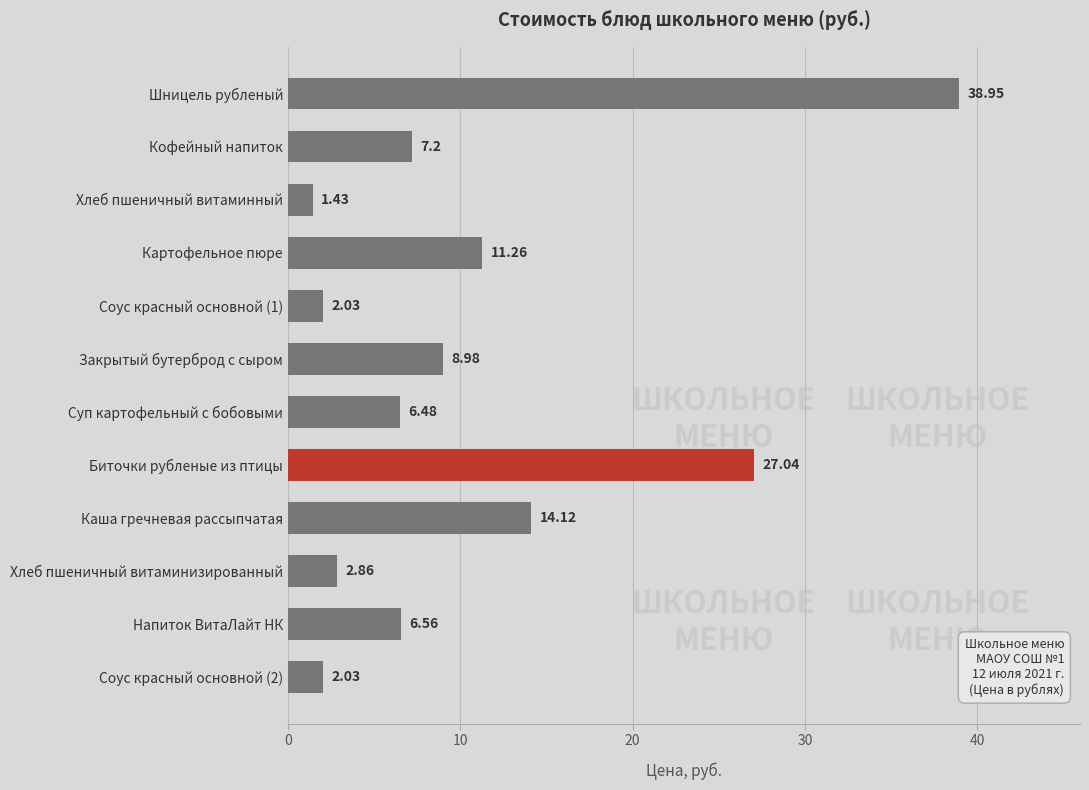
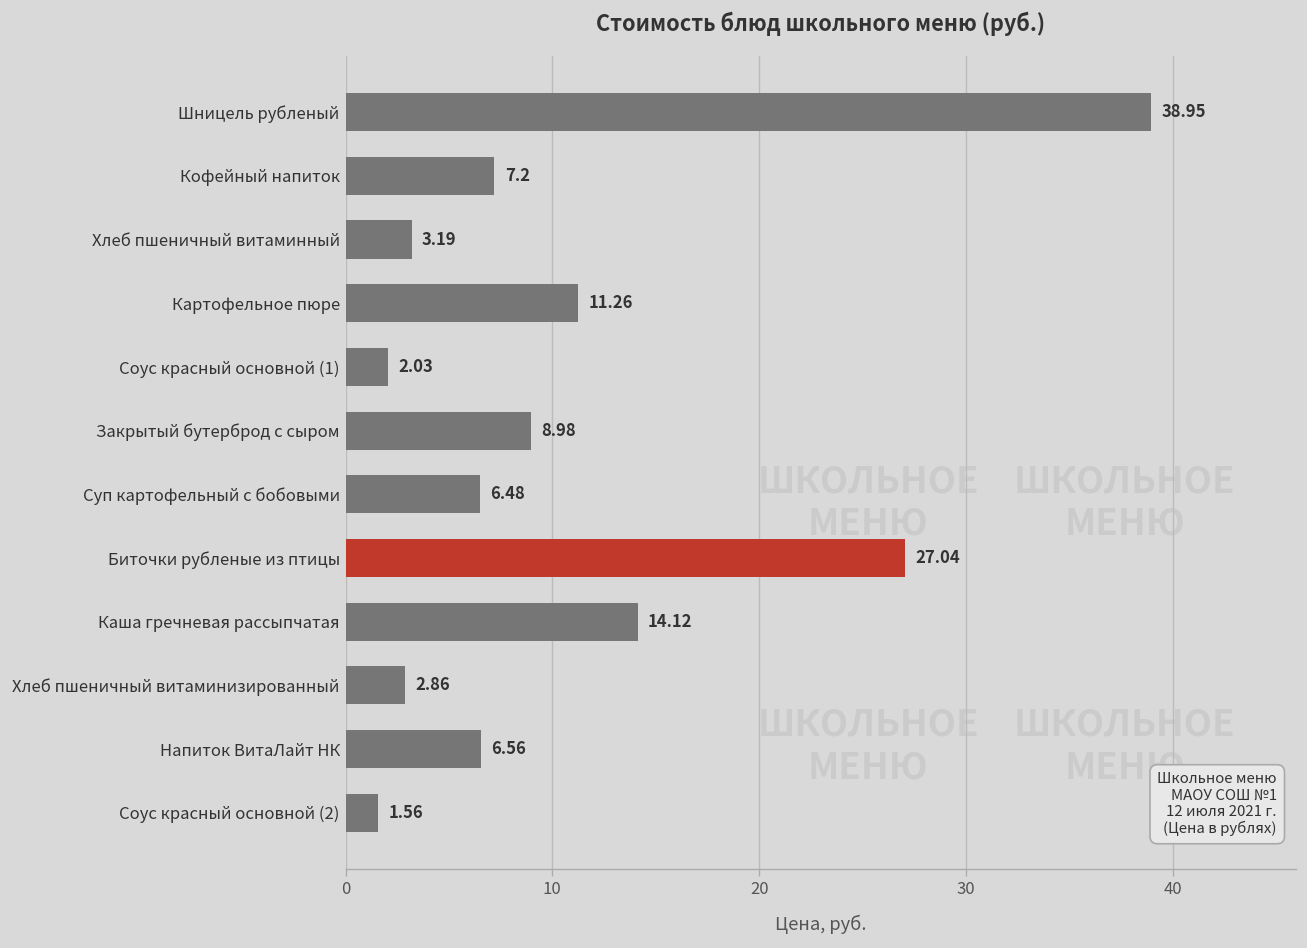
  {
    "Шницель рубленый": 38.95,
    "Кофейный напиток": 7.2,
-   "Хлеб пшеничный витаминный": 1.43,
+   "Хлеб пшеничный витаминный": 3.19,
    "Картофельное пюре": 11.26,
    "Соус красный основной (1)": 2.03,
    "Закрытый бутерброд с сыром": 8.98,
    "Суп картофельный с бобовыми": 6.48,
    "Биточки рубленые из птицы": 27.04,
    "Каша гречневая рассыпчатая": 14.12,
    "Хлеб пшеничный витаминизированный": 2.86,
    "Напиток ВитаЛайт НК": 6.56,
-   "Соус красный основной (2)": 2.03
+   "Соус красный основной (2)": 1.56
  }
